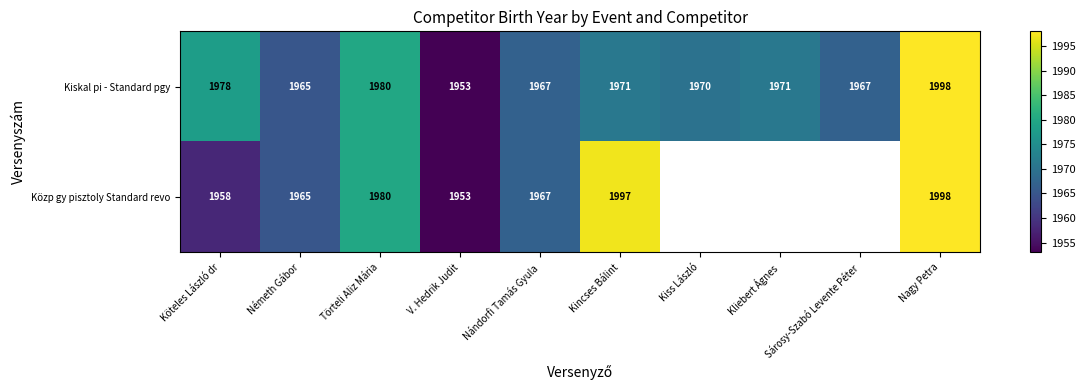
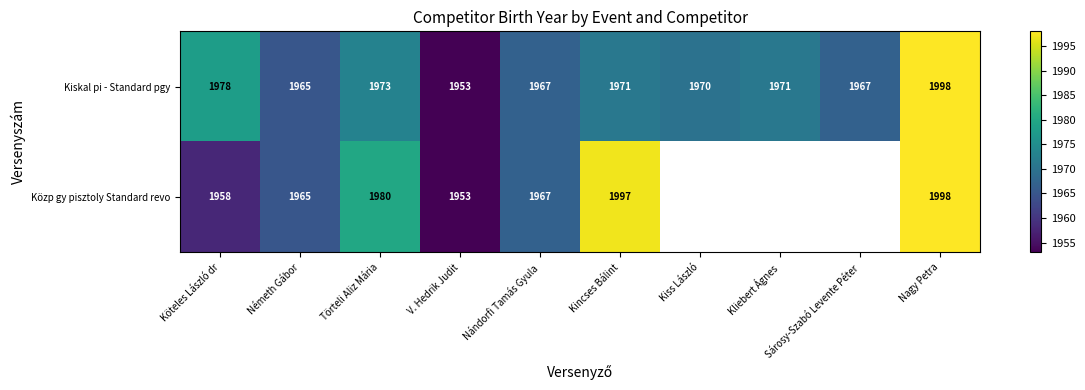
  {
    "Kiskal pi - Standard pgy": {
      "Köteles László dr": 1978,
      "Németh Gábor": 1965,
-     "Törteli Aliz Mária": 1980,
+     "Törteli Aliz Mária": 1973,
      "V. Hedrik Judit": 1953,
      "Nándorfi Tamás Gyula": 1967,
      "Kincses Bálint": 1971,
      "Kiss László": 1970,
      "Kliebert Ágnes": 1971,
      "Sárosy-Szabó Levente Péter": 1967,
      "Nagy Petra": 1998
    },
    "Közp gy pisztoly Standard revo": {
      "Köteles László dr": 1958,
      "Németh Gábor": 1965,
      "Törteli Aliz Mária": 1980,
      "V. Hedrik Judit": 1953,
      "Nándorfi Tamás Gyula": 1967,
      "Kincses Bálint": 1997,
      "Nagy Petra": 1998
    }
  }
